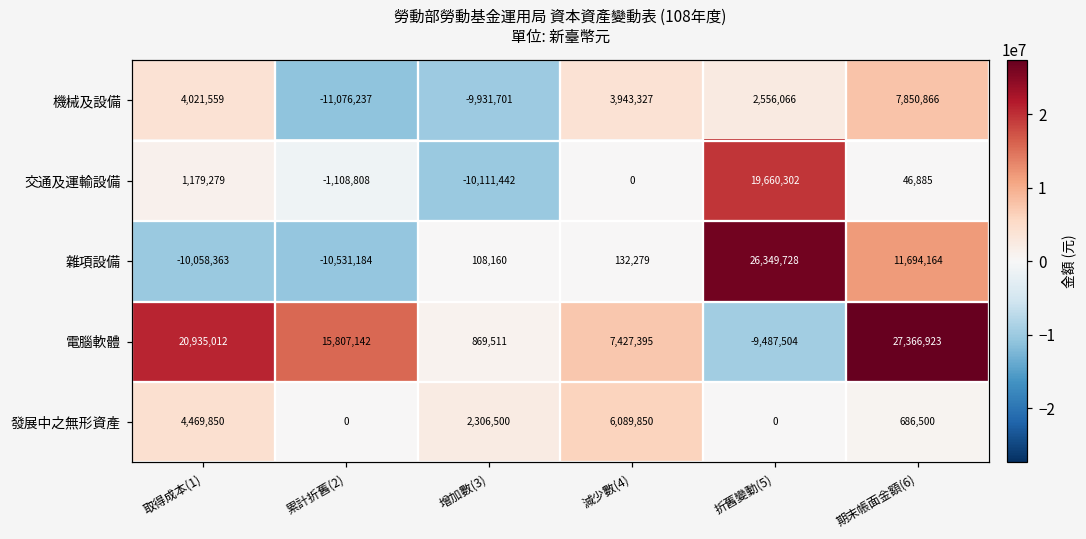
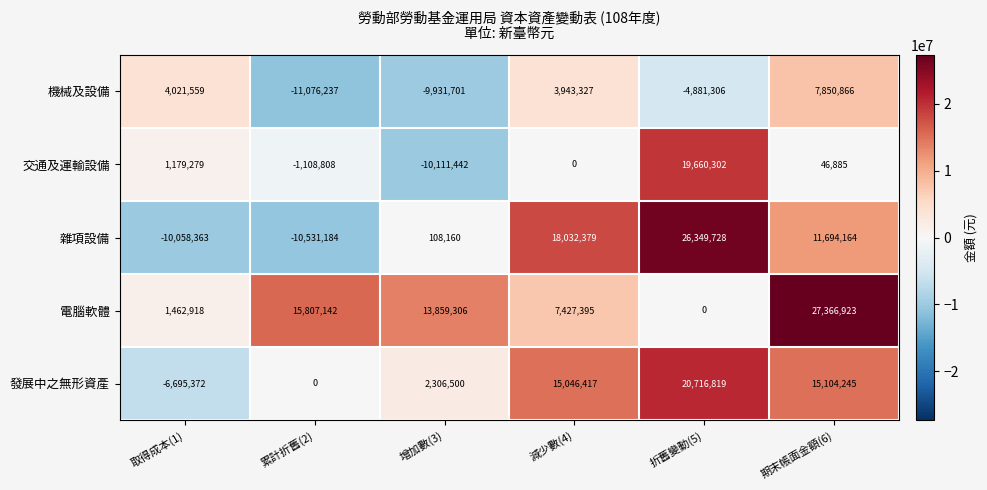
  {
    "機械及設備": {
      "取得成本(1)": "4,021,559",
      "累計折舊(2)": "-11,076,237",
      "增加數(3)": "-9,931,701",
      "減少數(4)": "3,943,327",
-     "折舊變動(5)": "2,556,066",
+     "折舊變動(5)": "-4,881,306",
      "期末帳面金額(6)": "7,850,866"
    },
    "交通及運輸設備": {
      "取得成本(1)": "1,179,279",
      "累計折舊(2)": "-1,108,808",
      "增加數(3)": "-10,111,442",
      "減少數(4)": "0",
      "折舊變動(5)": "19,660,302",
      "期末帳面金額(6)": "46,885"
    },
    "雜項設備": {
      "取得成本(1)": "-10,058,363",
      "累計折舊(2)": "-10,531,184",
      "增加數(3)": "108,160",
-     "減少數(4)": "132,279",
+     "減少數(4)": "18,032,379",
      "折舊變動(5)": "26,349,728",
      "期末帳面金額(6)": "11,694,164"
    },
    "電腦軟體": {
-     "取得成本(1)": "20,935,012",
+     "取得成本(1)": "1,462,918",
      "累計折舊(2)": "15,807,142",
-     "增加數(3)": "869,511",
+     "增加數(3)": "13,859,306",
      "減少數(4)": "7,427,395",
-     "折舊變動(5)": "-9,487,504",
+     "折舊變動(5)": "0",
      "期末帳面金額(6)": "27,366,923"
    },
    "發展中之無形資產": {
-     "取得成本(1)": "4,469,850",
+     "取得成本(1)": "-6,695,372",
      "累計折舊(2)": "0",
      "增加數(3)": "2,306,500",
-     "減少數(4)": "6,089,850",
-     "折舊變動(5)": "0",
-     "期末帳面金額(6)": "686,500"
+     "減少數(4)": "15,046,417",
+     "折舊變動(5)": "20,716,819",
+     "期末帳面金額(6)": "15,104,245"
    }
  }
